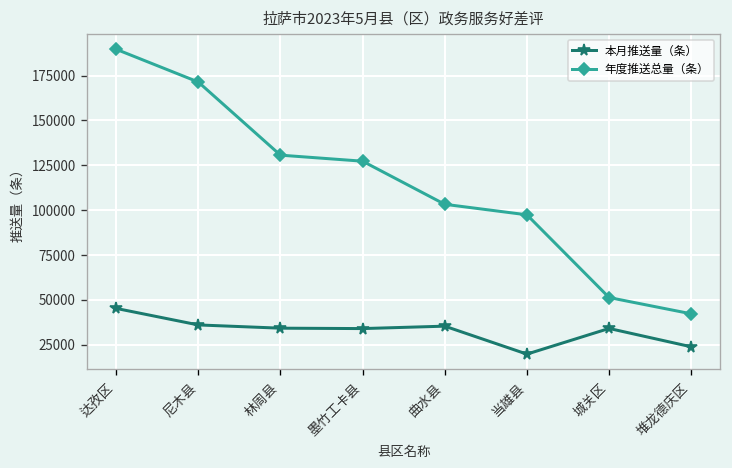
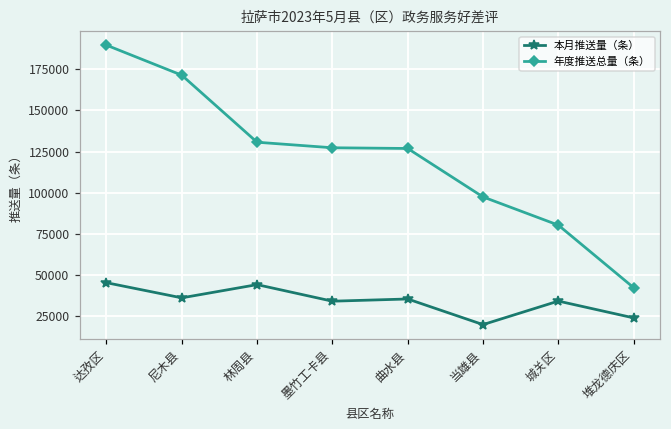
  {
    "本月推送量（条）": {
      "达孜区": 45000,
      "尼木县": 36000,
-     "林周县": 34000,
+     "林周县": 44000,
      "墨竹工卡县": 34000,
      "曲水县": 35000,
      "当雄县": 20000,
      "城关区": 34000,
      "堆龙德庆区": 24000
    },
    "年度推送总量（条）": {
      "达孜区": 190000,
      "尼木县": 171000,
      "林周县": 131000,
      "墨竹工卡县": 127000,
-     "曲水县": 103000,
+     "曲水县": 127000,
      "当雄县": 97000,
-     "城关区": 51000,
+     "城关区": 80000,
      "堆龙德庆区": 42000
    }
  }
